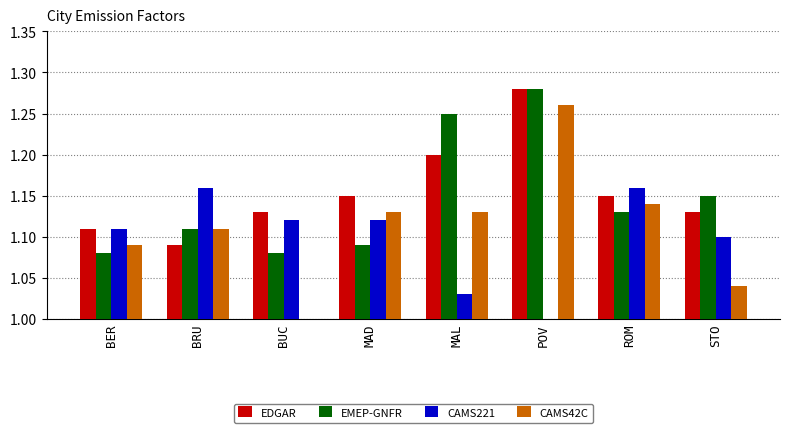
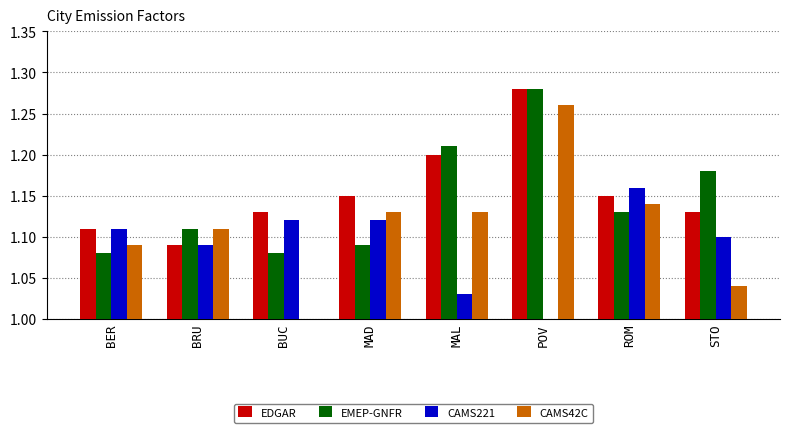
  {
    "EDGAR": {
      "BER": 1.11,
      "BRU": 1.09,
      "BUC": 1.13,
      "MAD": 1.15,
      "MAL": 1.20,
      "POV": 1.28,
      "ROM": 1.15,
      "STO": 1.13
    },
    "EMEP-GNFR": {
      "BER": 1.08,
      "BRU": 1.11,
      "BUC": 1.08,
      "MAD": 1.09,
-     "MAL": 1.25,
+     "MAL": 1.21,
      "POV": 1.28,
      "ROM": 1.13,
-     "STO": 1.15
+     "STO": 1.18
    },
    "CAMS221": {
      "BER": 1.11,
-     "BRU": 1.16,
+     "BRU": 1.09,
      "BUC": 1.12,
      "MAD": 1.12,
      "MAL": 1.03,
      "POV": 1.00,
      "ROM": 1.16,
      "STO": 1.10
    },
    "CAMS42C": {
      "BER": 1.09,
      "BRU": 1.11,
      "BUC": 1.00,
      "MAD": 1.13,
      "MAL": 1.13,
      "POV": 1.26,
      "ROM": 1.14,
      "STO": 1.04
    }
  }
